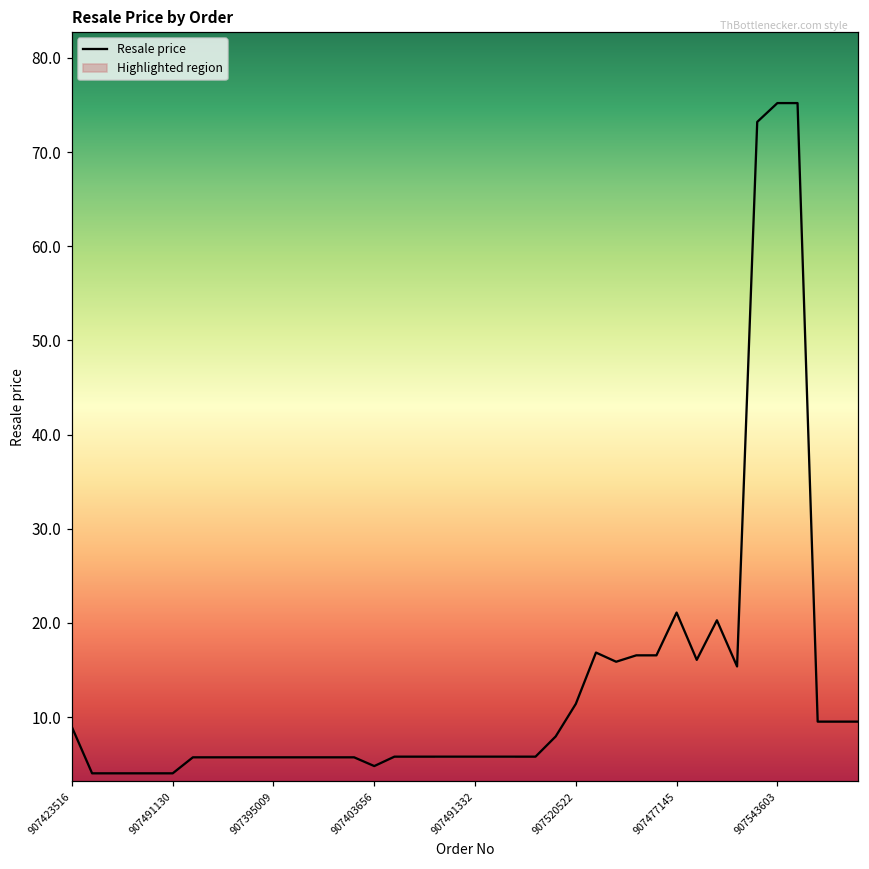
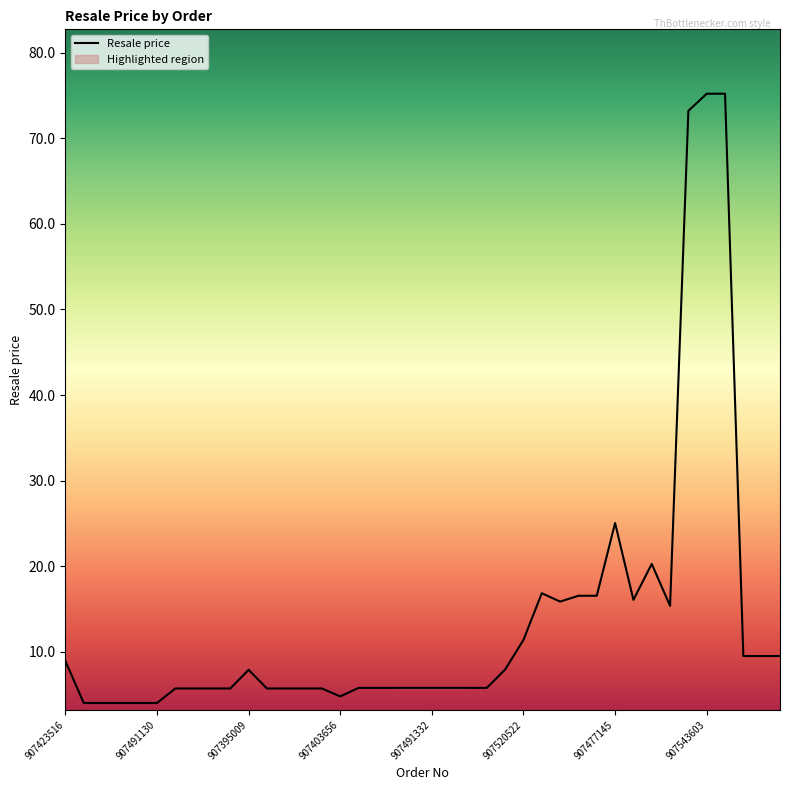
  {
    "907423516": 9,
    "907491130": 4,
-   "907395009": 6,
+   "907395009": 8,
    "907403656": 5,
    "907491332": 6,
    "907520522": 11,
-   "907477145": 21,
+   "907477145": 25,
    "907543603": 75
  }
